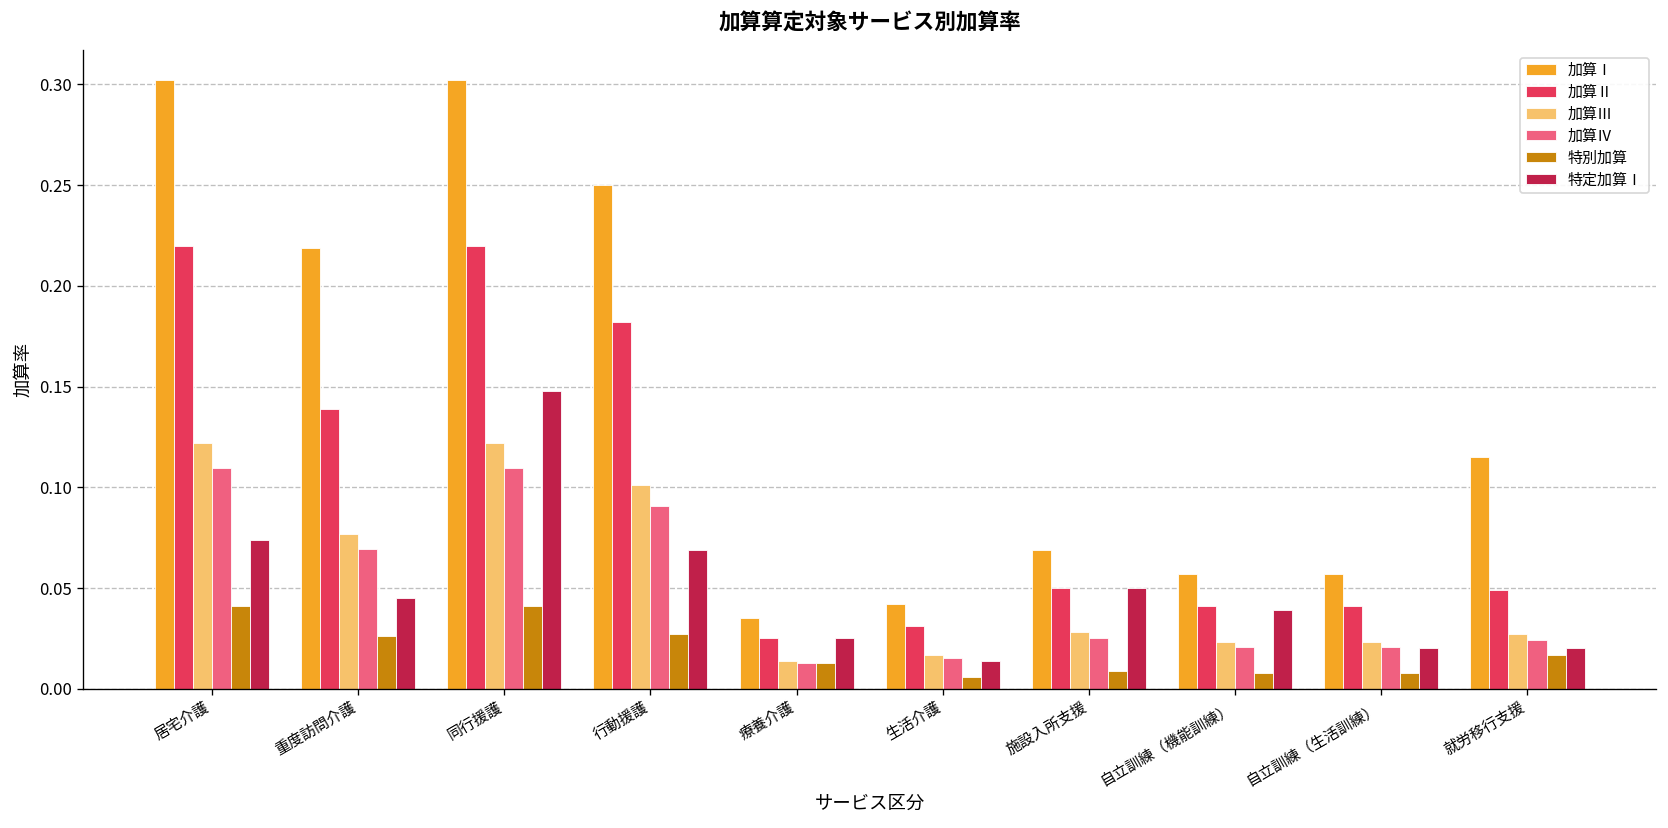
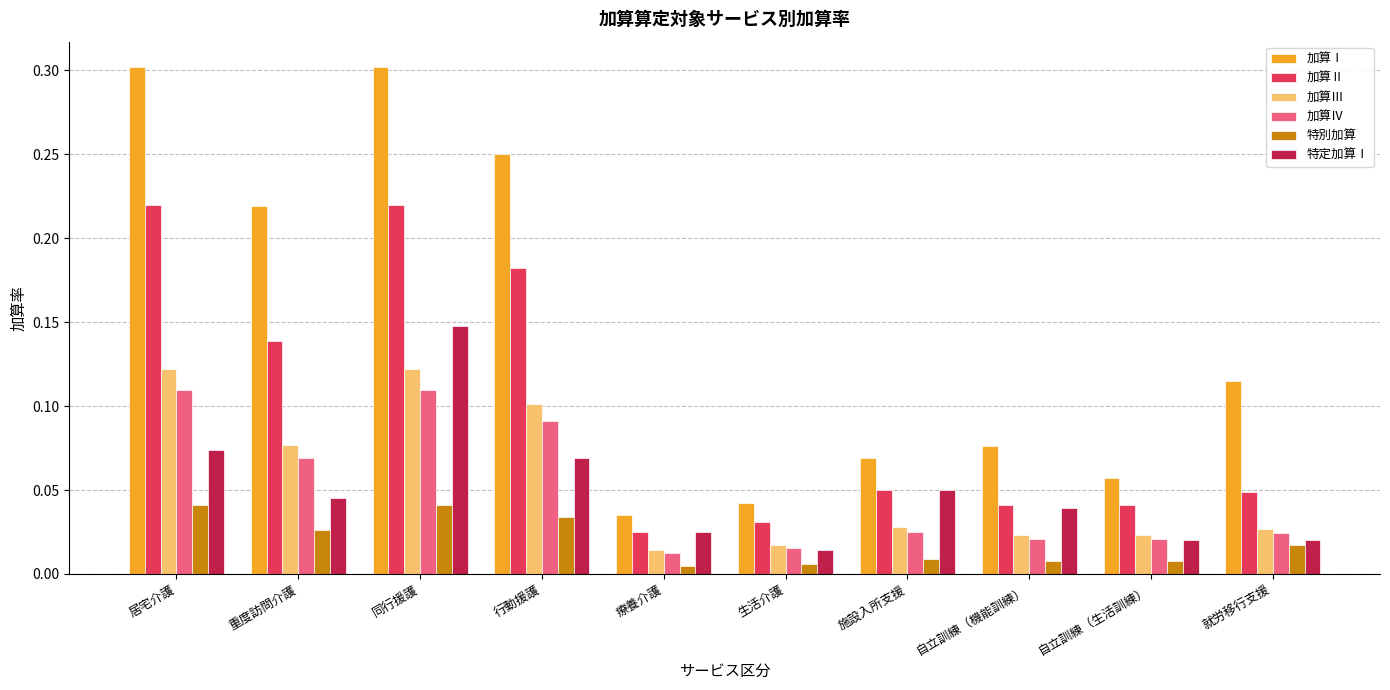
  {
    "加算Ⅰ": {
      "居宅介護": 0.302,
      "重度訪問介護": 0.219,
      "同行援護": 0.302,
      "行動援護": 0.250,
      "療養介護": 0.035,
      "生活介護": 0.042,
      "施設入所支援": 0.069,
-     "自立訓練（機能訓練）": 0.057,
+     "自立訓練（機能訓練）": 0.076,
      "自立訓練（生活訓練）": 0.057,
      "就労移行支援": 0.115
    },
    "加算Ⅲ": {
      "居宅介護": 0.122,
      "重度訪問介護": 0.077,
      "同行援護": 0.122,
      "行動援護": 0.101,
      "療養介護": 0.014,
      "生活介護": 0.017,
      "施設入所支援": 0.028,
      "自立訓練（機能訓練）": 0.023,
      "自立訓練（生活訓練）": 0.023,
      "就労移行支援": 0.027
    },
    "特別加算": {
      "居宅介護": 0.041,
      "重度訪問介護": 0.026,
      "同行援護": 0.041,
-     "行動援護": 0.027,
-     "療養介護": 0.013,
+     "行動援護": 0.034,
+     "療養介護": 0.005,
      "生活介護": 0.006,
      "施設入所支援": 0.009,
      "自立訓練（機能訓練）": 0.008,
      "自立訓練（生活訓練）": 0.008,
      "就労移行支援": 0.017
    }
  }
